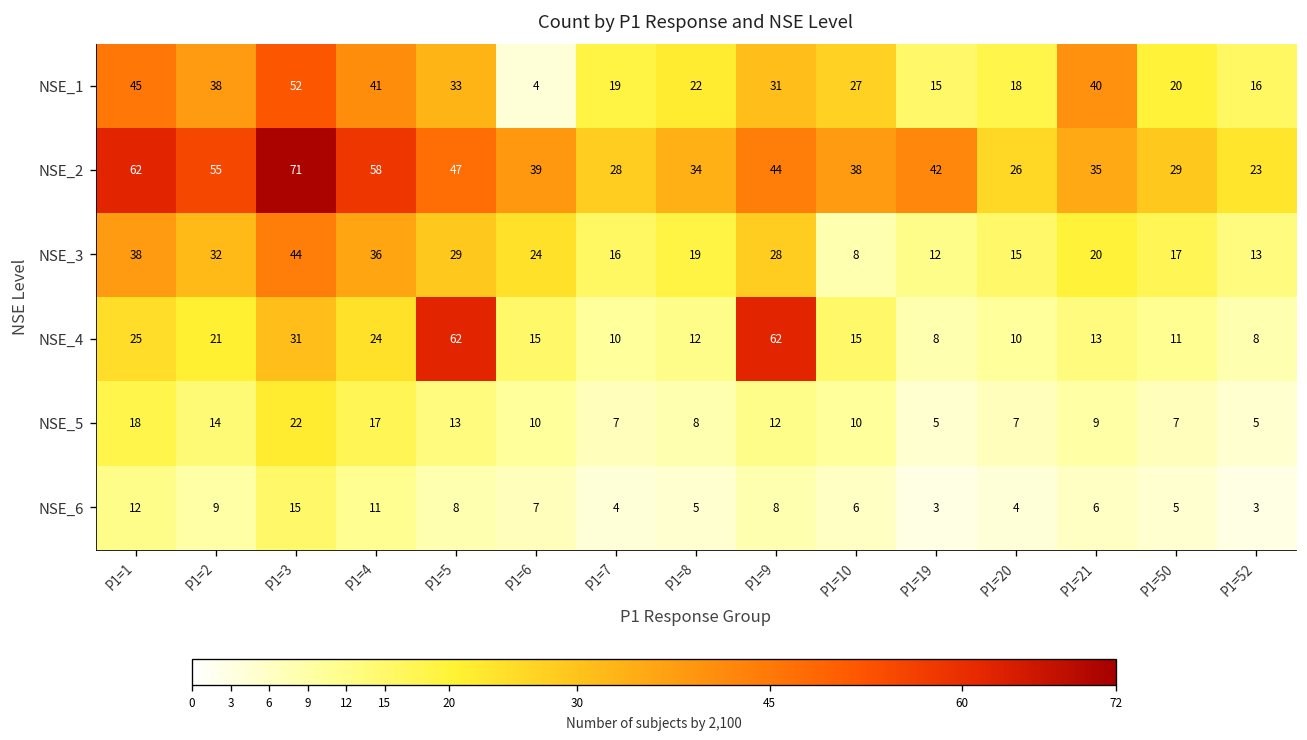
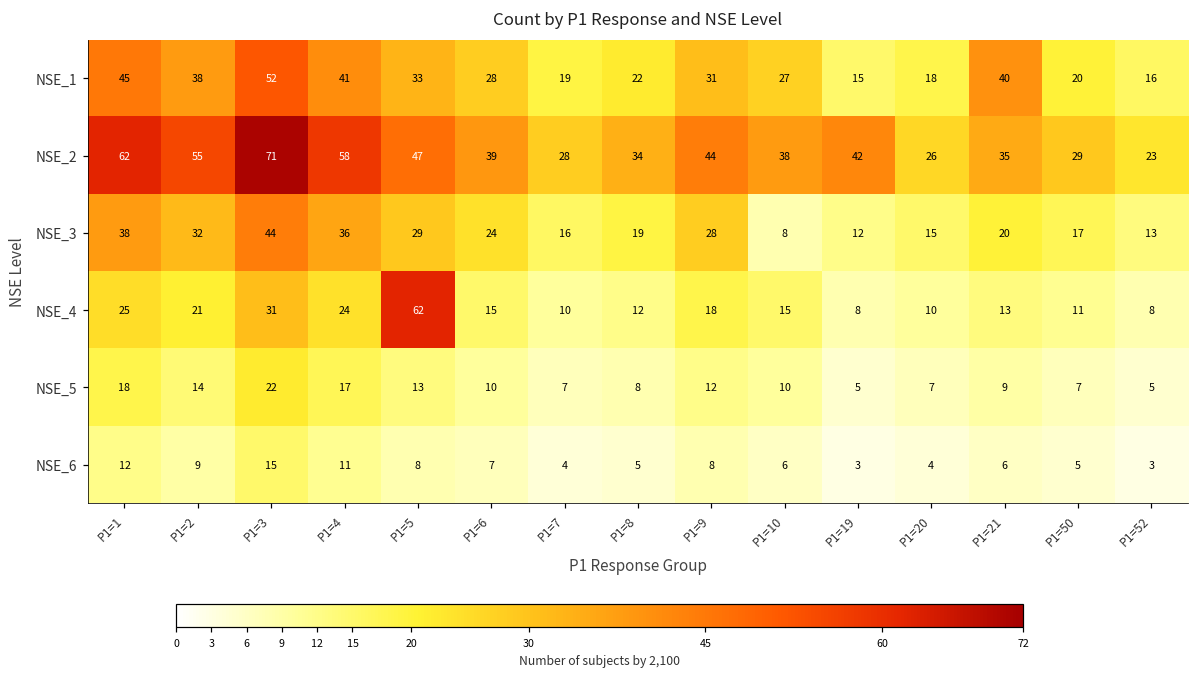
  {
    "NSE_1": {
      "P1=1": 45,
      "P1=2": 38,
      "P1=3": 52,
      "P1=4": 41,
      "P1=5": 33,
-     "P1=6": 4,
+     "P1=6": 28,
      "P1=7": 19,
      "P1=8": 22,
      "P1=9": 31,
      "P1=10": 27,
      "P1=19": 15,
      "P1=20": 18,
      "P1=21": 40,
      "P1=50": 20,
      "P1=52": 16
    },
    "NSE_2": {
      "P1=1": 62,
      "P1=2": 55,
      "P1=3": 71,
      "P1=4": 58,
      "P1=5": 47,
      "P1=6": 39,
      "P1=7": 28,
      "P1=8": 34,
      "P1=9": 44,
      "P1=10": 38,
      "P1=19": 42,
      "P1=20": 26,
      "P1=21": 35,
      "P1=50": 29,
      "P1=52": 23
    },
    "NSE_3": {
      "P1=1": 38,
      "P1=2": 32,
      "P1=3": 44,
      "P1=4": 36,
      "P1=5": 29,
      "P1=6": 24,
      "P1=7": 16,
      "P1=8": 19,
      "P1=9": 28,
      "P1=10": 8,
      "P1=19": 12,
      "P1=20": 15,
      "P1=21": 20,
      "P1=50": 17,
      "P1=52": 13
    },
    "NSE_4": {
      "P1=1": 25,
      "P1=2": 21,
      "P1=3": 31,
      "P1=4": 24,
      "P1=5": 62,
      "P1=6": 15,
      "P1=7": 10,
      "P1=8": 12,
-     "P1=9": 62,
+     "P1=9": 18,
      "P1=10": 15,
      "P1=19": 8,
      "P1=20": 10,
      "P1=21": 13,
      "P1=50": 11,
      "P1=52": 8
    },
    "NSE_5": {
      "P1=1": 18,
      "P1=2": 14,
      "P1=3": 22,
      "P1=4": 17,
      "P1=5": 13,
      "P1=6": 10,
      "P1=7": 7,
      "P1=8": 8,
      "P1=9": 12,
      "P1=10": 10,
      "P1=19": 5,
      "P1=20": 7,
      "P1=21": 9,
      "P1=50": 7,
      "P1=52": 5
    },
    "NSE_6": {
      "P1=1": 12,
      "P1=2": 9,
      "P1=3": 15,
      "P1=4": 11,
      "P1=5": 8,
      "P1=6": 7,
      "P1=7": 4,
      "P1=8": 5,
      "P1=9": 8,
      "P1=10": 6,
      "P1=19": 3,
      "P1=20": 4,
      "P1=21": 6,
      "P1=50": 5,
      "P1=52": 3
    }
  }
